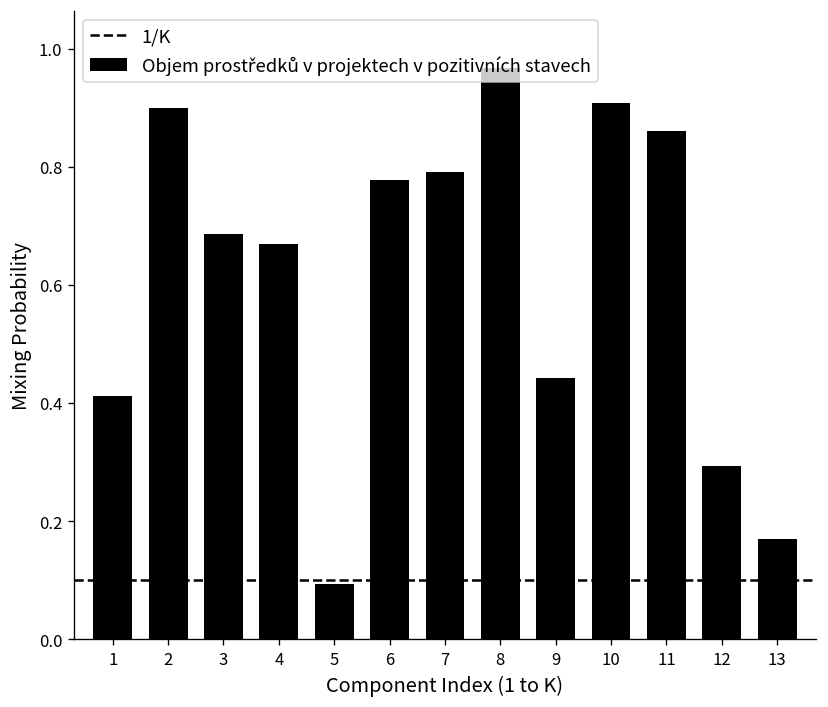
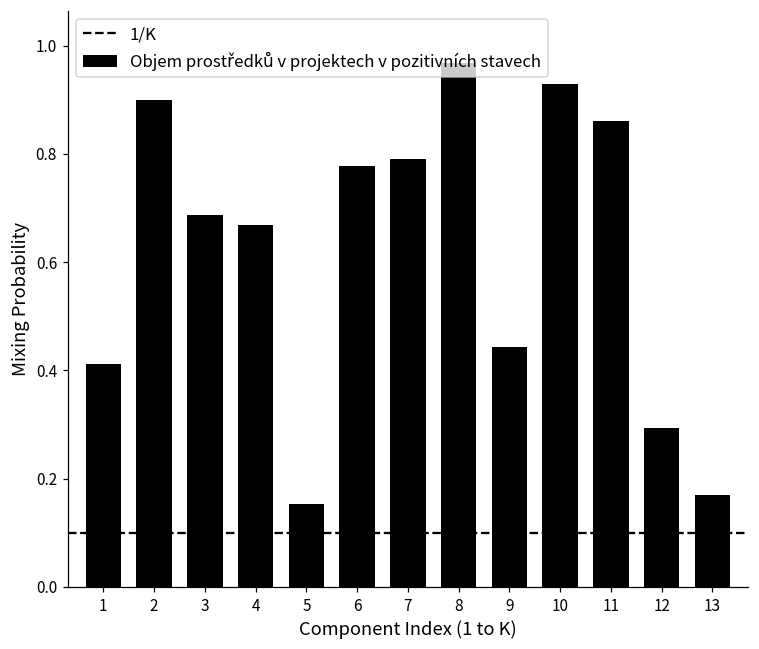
  {
    "1": 0.41,
    "2": 0.90,
    "3": 0.69,
    "4": 0.67,
-   "5": 0.09,
+   "5": 0.15,
    "6": 0.78,
    "7": 0.79,
    "9": 0.44,
-   "10": 0.91,
+   "10": 0.93,
    "11": 0.86,
    "12": 0.29,
    "13": 0.17
  }
